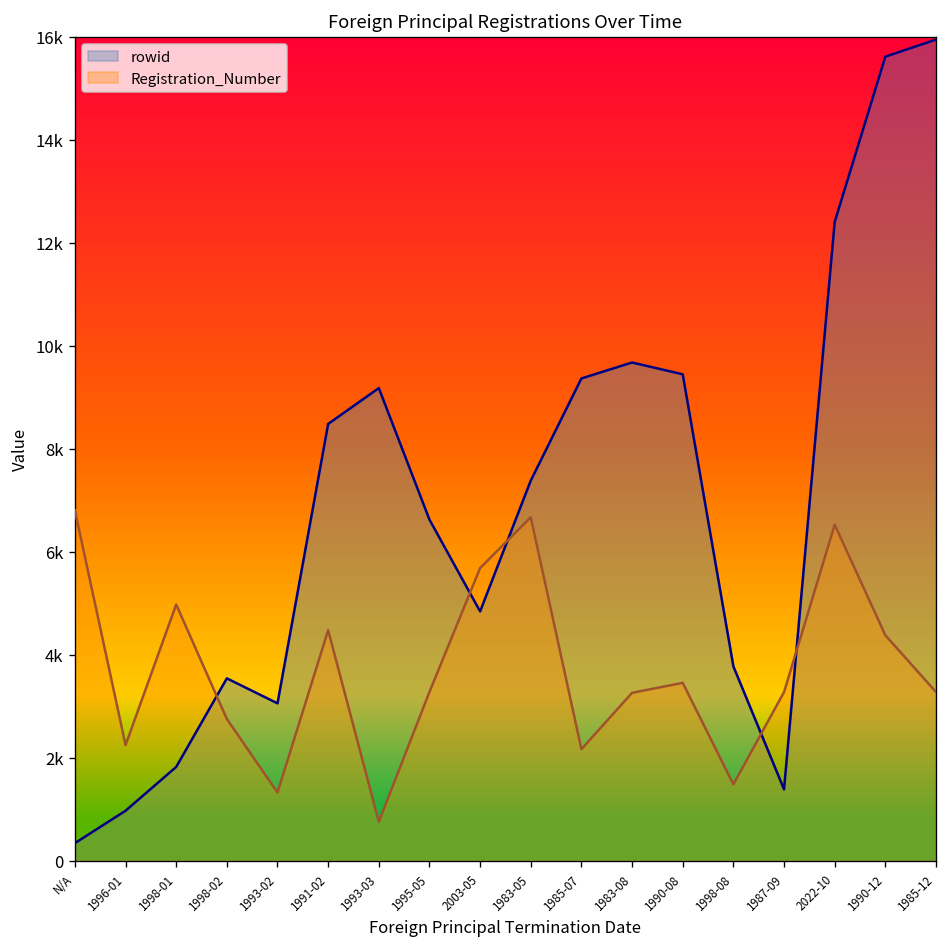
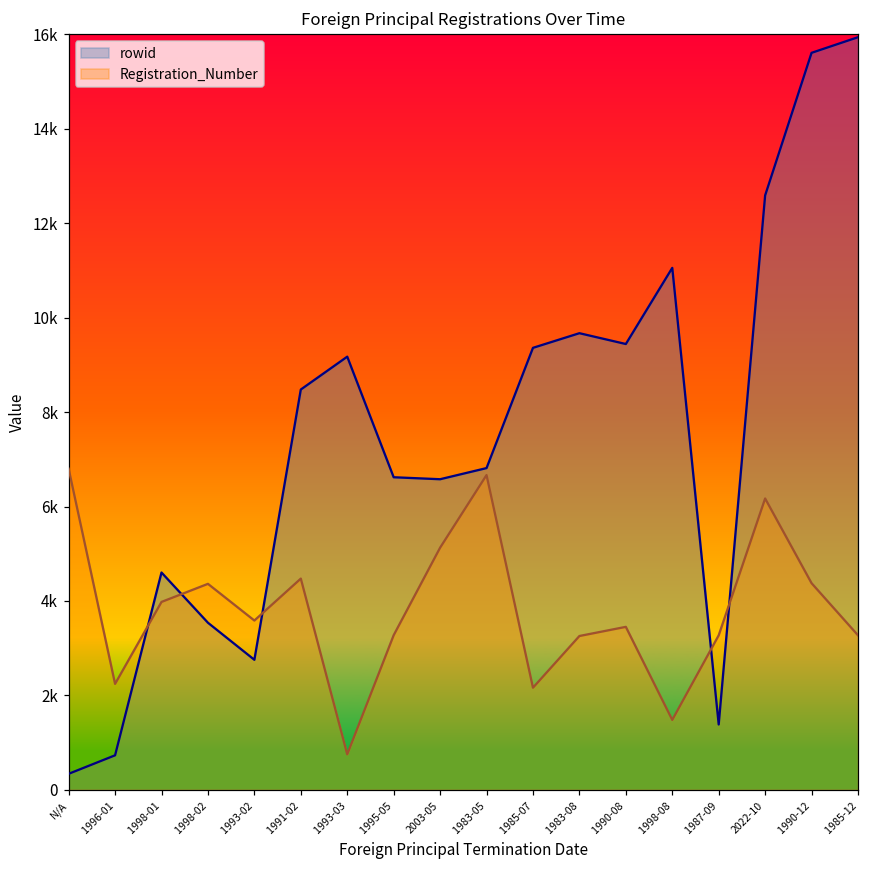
  {
    "rowid": {
      "N/A": 300,
-     "1996-01": 1000,
-     "1998-01": 1800,
+     "1996-01": 700,
+     "1998-01": 4600,
      "1998-02": 3500,
-     "1993-02": 3100,
+     "1993-02": 2800,
      "1991-02": 8500,
      "1993-03": 9200,
      "1995-05": 6600,
-     "2003-05": 4800,
-     "1983-05": 7400,
+     "2003-05": 6600,
+     "1983-05": 6800,
      "1985-07": 9400,
      "1983-08": 9700,
      "1990-08": 9400,
-     "1998-08": 3800,
+     "1998-08": 11100,
      "1987-09": 1400,
-     "2022-10": 12400,
+     "2022-10": 12600,
      "1990-12": 15600,
      "1985-12": 15900
    },
    "Registration_Number": {
      "N/A": 6800,
      "1996-01": 2200,
-     "1998-01": 5000,
-     "1998-02": 2800,
-     "1993-02": 1300,
+     "1998-01": 4000,
+     "1998-02": 4400,
+     "1993-02": 3600,
      "1991-02": 4500,
      "1993-03": 800,
      "1995-05": 3300,
-     "2003-05": 5700,
+     "2003-05": 5100,
      "1983-05": 6700,
      "1985-07": 2200,
      "1983-08": 3300,
      "1990-08": 3500,
      "1998-08": 1500,
      "1987-09": 3300,
-     "2022-10": 6500,
+     "2022-10": 6200,
      "1990-12": 4400,
      "1985-12": 3300
    }
  }
